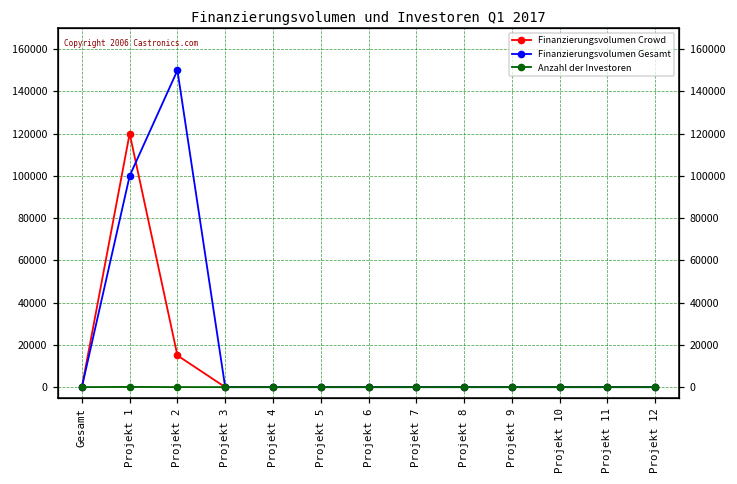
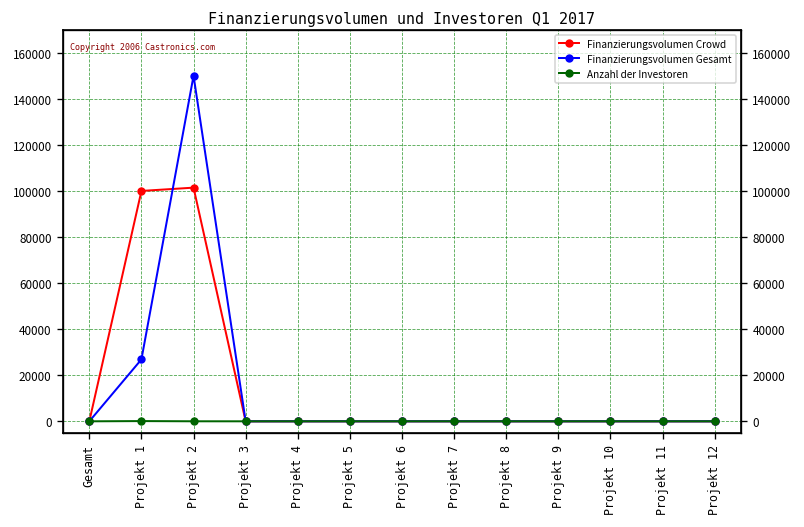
  {
    "Finanzierungsvolumen Crowd": {
-     "Projekt 1": 120000,
-     "Projekt 2": 15000
+     "Projekt 1": 100000,
+     "Projekt 2": 101000
    },
    "Finanzierungsvolumen Gesamt": {
-     "Projekt 1": 100000
+     "Projekt 1": 27000
    },
    "Anzahl der Investoren": {
      "Projekt 1": 0,
      "Projekt 2": 0
    }
  }
